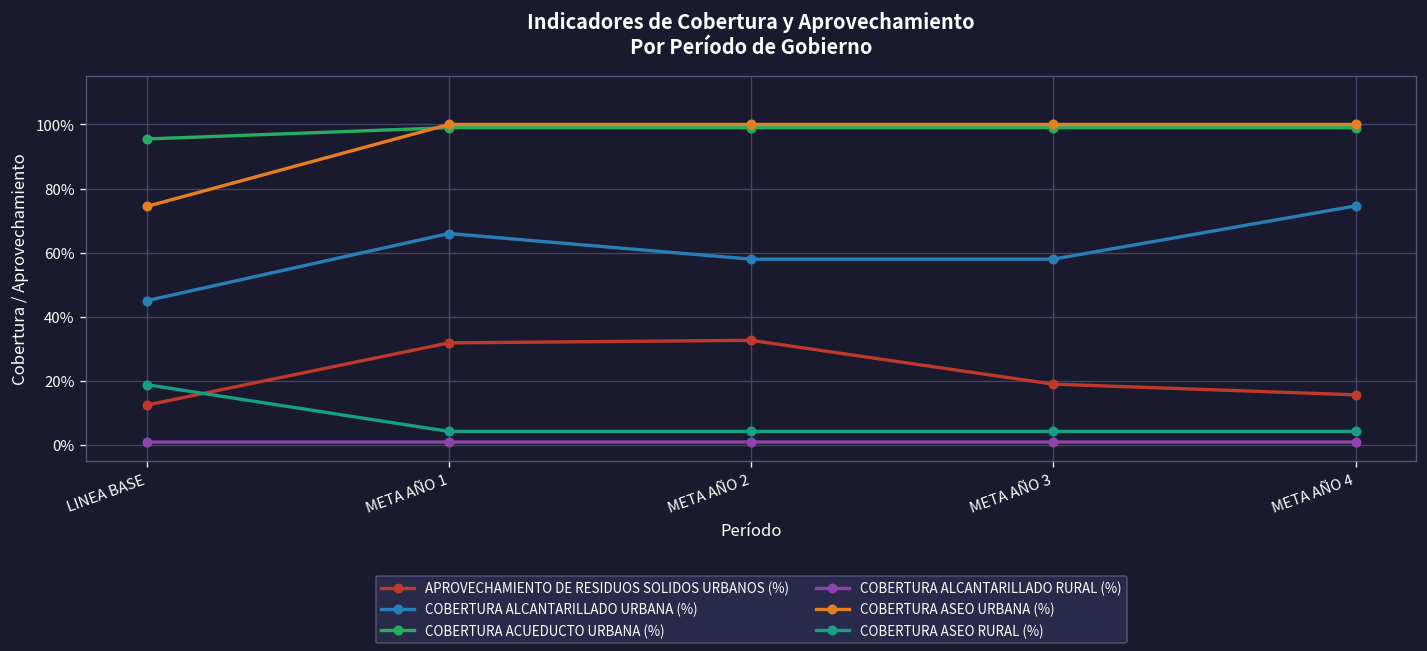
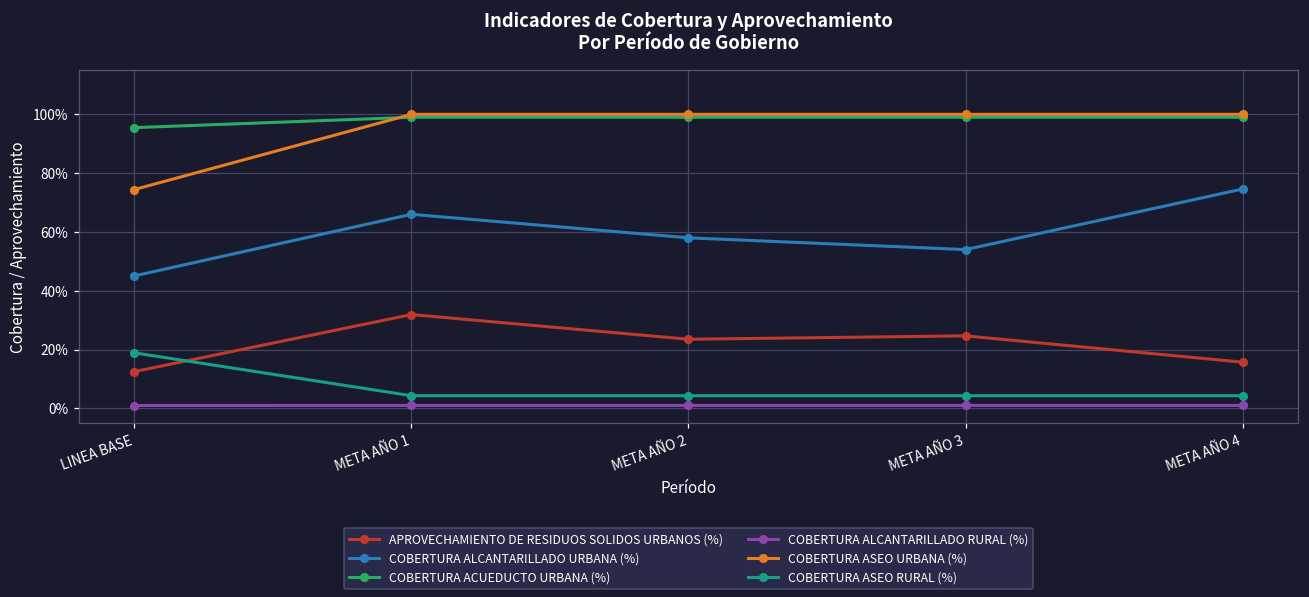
  {
    "APROVECHAMIENTO DE RESIDUOS SOLIDOS URBANOS (%)": {
      "LINEA BASE": "13%",
      "META AÑO 1": "32%",
-     "META AÑO 2": "33%",
-     "META AÑO 3": "19%",
+     "META AÑO 2": "24%",
+     "META AÑO 3": "25%",
      "META AÑO 4": "16%"
    },
    "COBERTURA ALCANTARILLADO URBANA (%)": {
      "LINEA BASE": "45%",
      "META AÑO 1": "66%",
      "META AÑO 2": "58%",
-     "META AÑO 3": "58%",
+     "META AÑO 3": "54%",
      "META AÑO 4": "75%"
    },
    "COBERTURA ALCANTARILLADO RURAL (%)": {
      "LINEA BASE": "1%",
      "META AÑO 1": "1%",
      "META AÑO 2": "1%",
      "META AÑO 3": "1%",
      "META AÑO 4": "1%"
    },
    "COBERTURA ASEO URBANA (%)": {
      "LINEA BASE": "74%",
      "META AÑO 1": "100%",
      "META AÑO 2": "100%",
      "META AÑO 3": "100%",
      "META AÑO 4": "100%"
    }
  }
